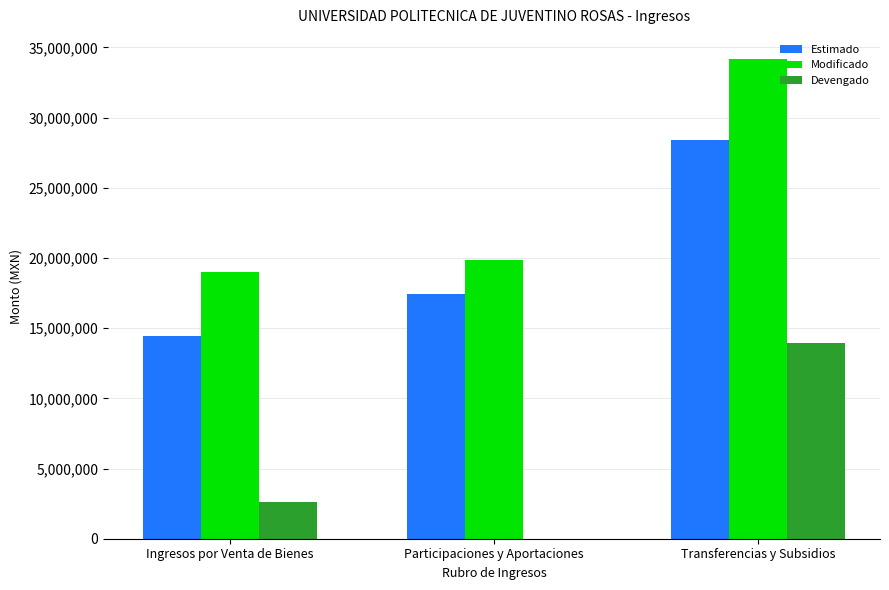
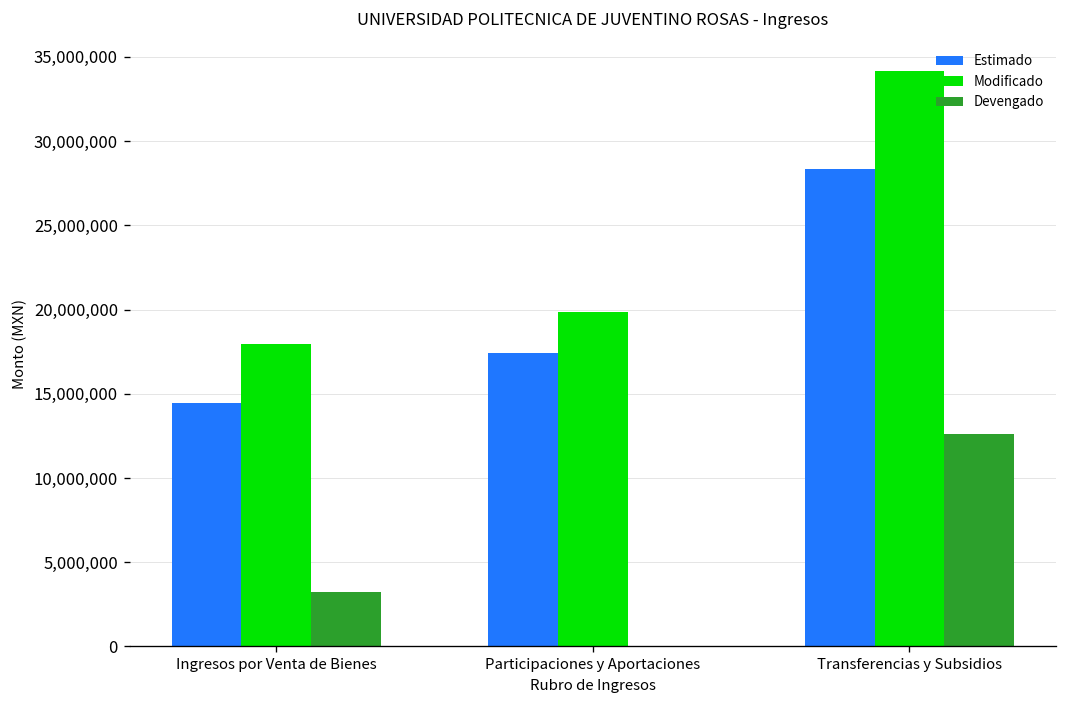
  {
    "Estimado": {
      "Ingresos por Venta de Bienes": "14,400,000",
      "Participaciones y Aportaciones": "17,400,000",
      "Transferencias y Subsidios": "28,400,000"
    },
    "Modificado": {
-     "Ingresos por Venta de Bienes": "19,000,000",
+     "Ingresos por Venta de Bienes": "17,900,000",
      "Participaciones y Aportaciones": "19,900,000",
      "Transferencias y Subsidios": "34,200,000"
    },
    "Devengado": {
-     "Ingresos por Venta de Bienes": "2,600,000",
+     "Ingresos por Venta de Bienes": "3,200,000",
      "Participaciones y Aportaciones": "0",
-     "Transferencias y Subsidios": "13,900,000"
+     "Transferencias y Subsidios": "12,600,000"
    }
  }
